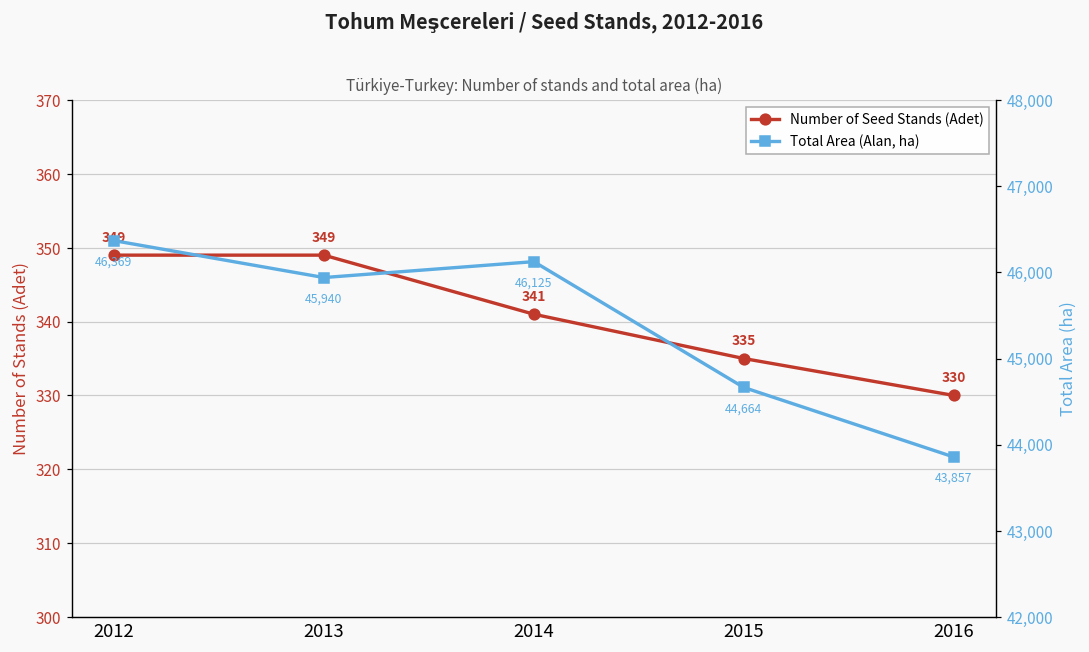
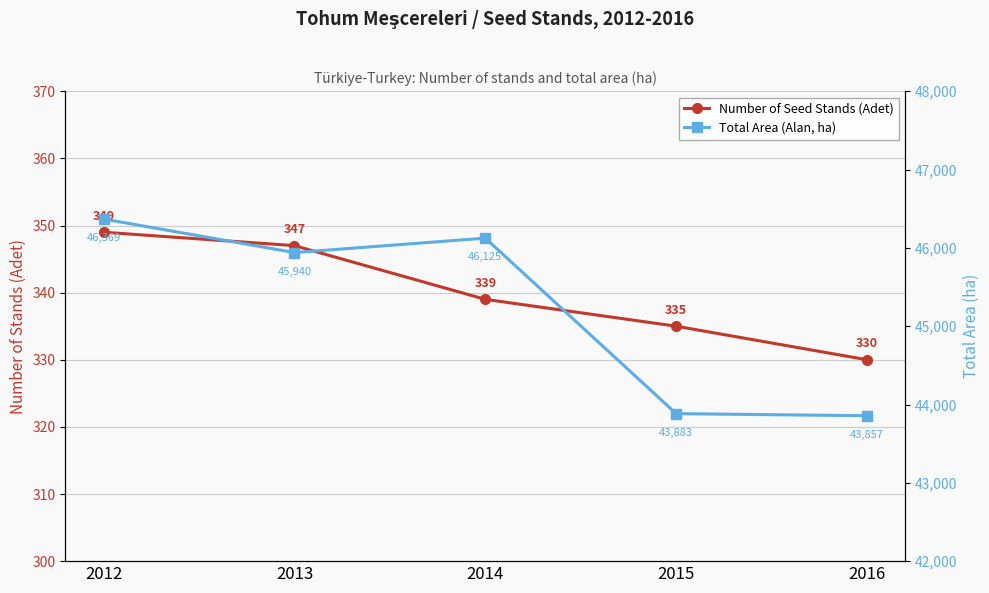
  {
    "Number of Seed Stands (Adet)": {
-     "2013": "349",
-     "2014": "341",
+     "2013": "347",
+     "2014": "339",
      "2015": "335",
      "2016": "330"
    },
    "Total Area (Alan, ha)": {
      "2013": "45,940",
      "2014": "46,125",
-     "2015": "44,664",
+     "2015": "43,883",
      "2016": "43,857"
    }
  }
